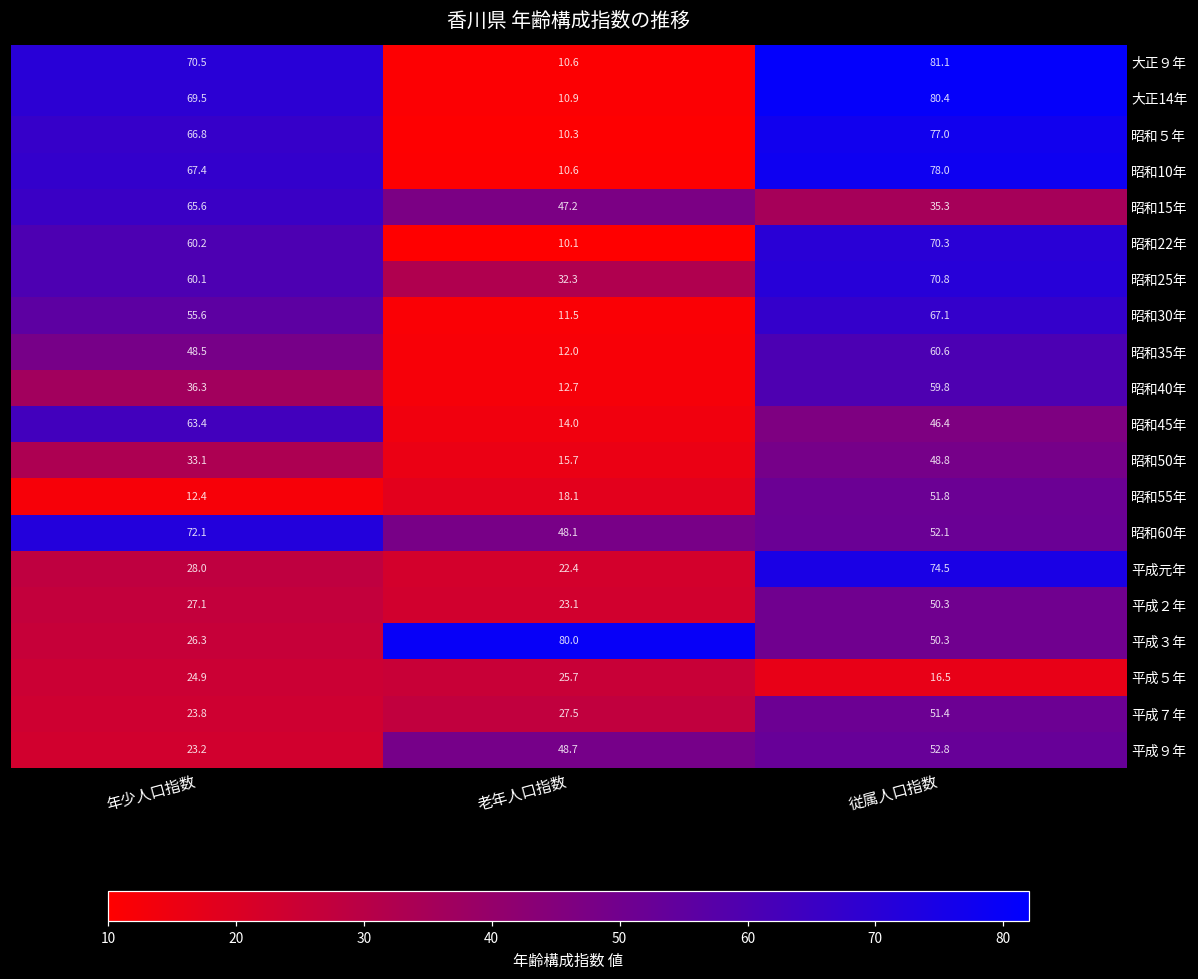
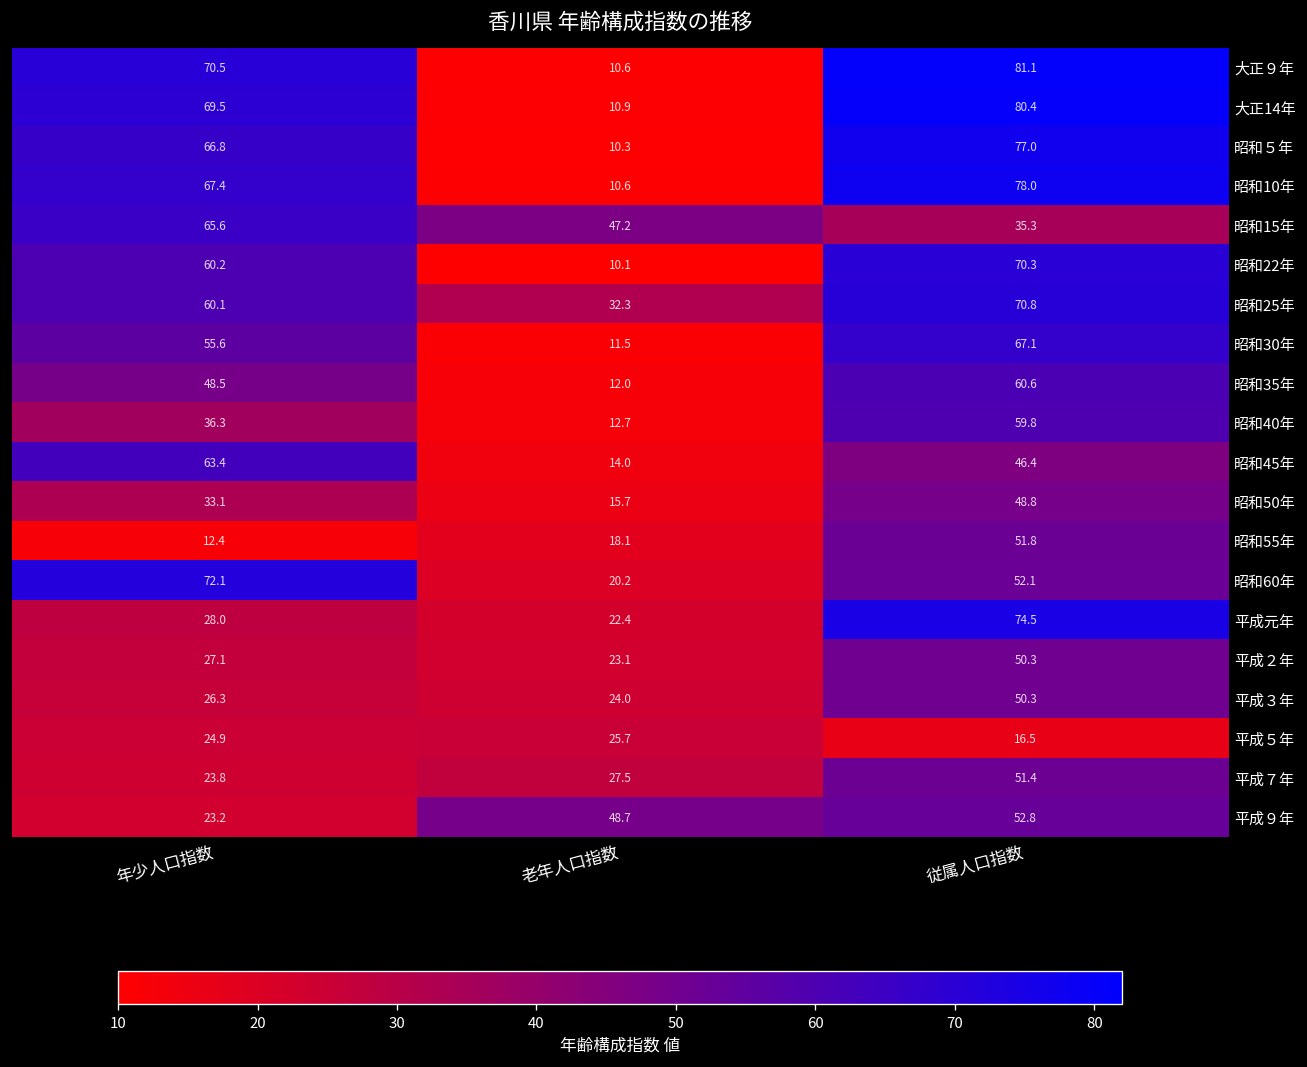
  {
    "大正９年": {
      "年少人口指数": 70.5,
      "老年人口指数": 10.6,
      "従属人口指数": 81.1
    },
    "大正14年": {
      "年少人口指数": 69.5,
      "老年人口指数": 10.9,
      "従属人口指数": 80.4
    },
    "昭和５年": {
      "年少人口指数": 66.8,
      "老年人口指数": 10.3,
      "従属人口指数": 77.0
    },
    "昭和10年": {
      "年少人口指数": 67.4,
      "老年人口指数": 10.6,
      "従属人口指数": 78.0
    },
    "昭和15年": {
      "年少人口指数": 65.6,
      "老年人口指数": 47.2,
      "従属人口指数": 35.3
    },
    "昭和22年": {
      "年少人口指数": 60.2,
      "老年人口指数": 10.1,
      "従属人口指数": 70.3
    },
    "昭和25年": {
      "年少人口指数": 60.1,
      "老年人口指数": 32.3,
      "従属人口指数": 70.8
    },
    "昭和30年": {
      "年少人口指数": 55.6,
      "老年人口指数": 11.5,
      "従属人口指数": 67.1
    },
    "昭和35年": {
      "年少人口指数": 48.5,
      "老年人口指数": 12.0,
      "従属人口指数": 60.6
    },
    "昭和40年": {
      "年少人口指数": 36.3,
      "老年人口指数": 12.7,
      "従属人口指数": 59.8
    },
    "昭和45年": {
      "年少人口指数": 63.4,
      "老年人口指数": 14.0,
      "従属人口指数": 46.4
    },
    "昭和50年": {
      "年少人口指数": 33.1,
      "老年人口指数": 15.7,
      "従属人口指数": 48.8
    },
    "昭和55年": {
      "年少人口指数": 12.4,
      "老年人口指数": 18.1,
      "従属人口指数": 51.8
    },
    "昭和60年": {
      "年少人口指数": 72.1,
-     "老年人口指数": 48.1,
+     "老年人口指数": 20.2,
      "従属人口指数": 52.1
    },
    "平成元年": {
      "年少人口指数": 28.0,
      "老年人口指数": 22.4,
      "従属人口指数": 74.5
    },
    "平成２年": {
      "年少人口指数": 27.1,
      "老年人口指数": 23.1,
      "従属人口指数": 50.3
    },
    "平成３年": {
      "年少人口指数": 26.3,
-     "老年人口指数": 80.0,
+     "老年人口指数": 24.0,
      "従属人口指数": 50.3
    },
    "平成５年": {
      "年少人口指数": 24.9,
      "老年人口指数": 25.7,
      "従属人口指数": 16.5
    },
    "平成７年": {
      "年少人口指数": 23.8,
      "老年人口指数": 27.5,
      "従属人口指数": 51.4
    },
    "平成９年": {
      "年少人口指数": 23.2,
      "老年人口指数": 48.7,
      "従属人口指数": 52.8
    }
  }
